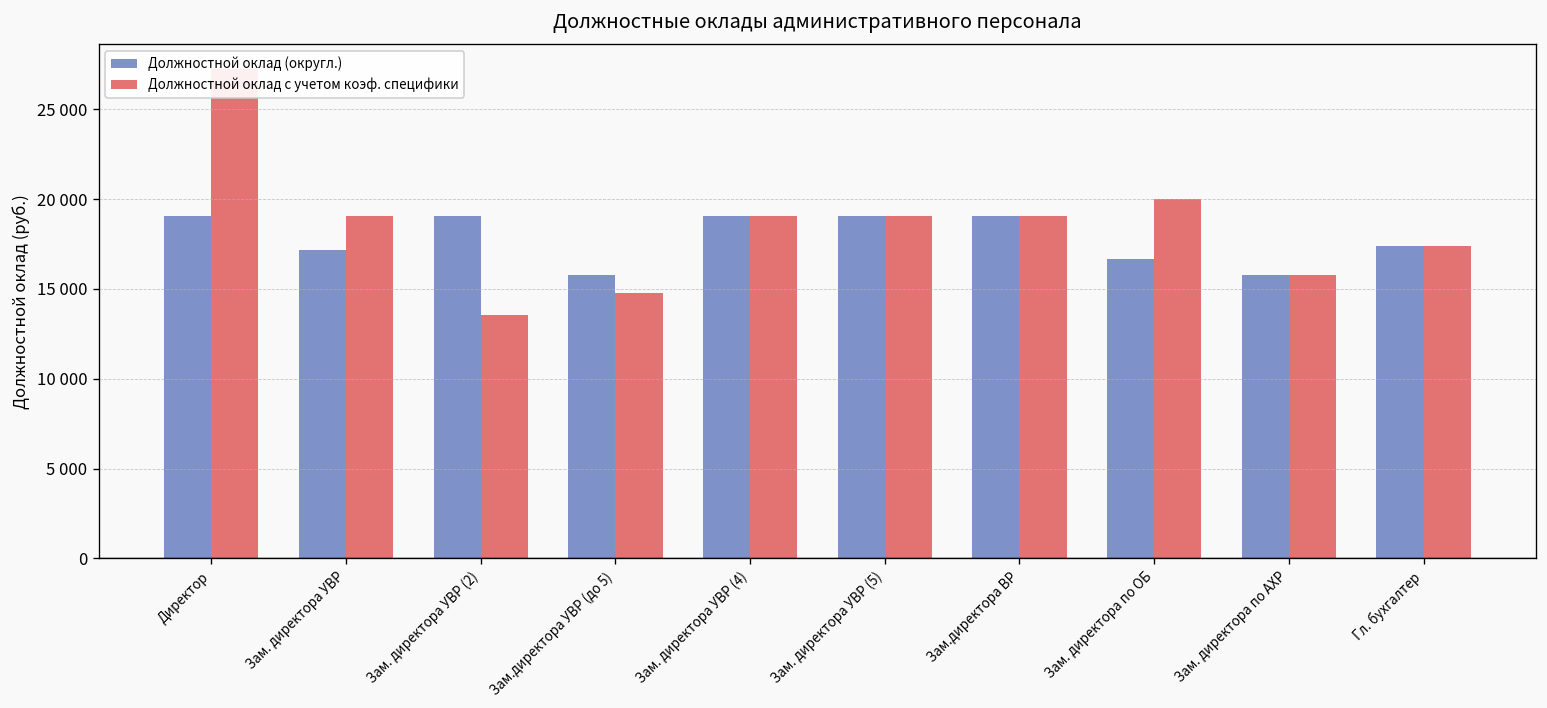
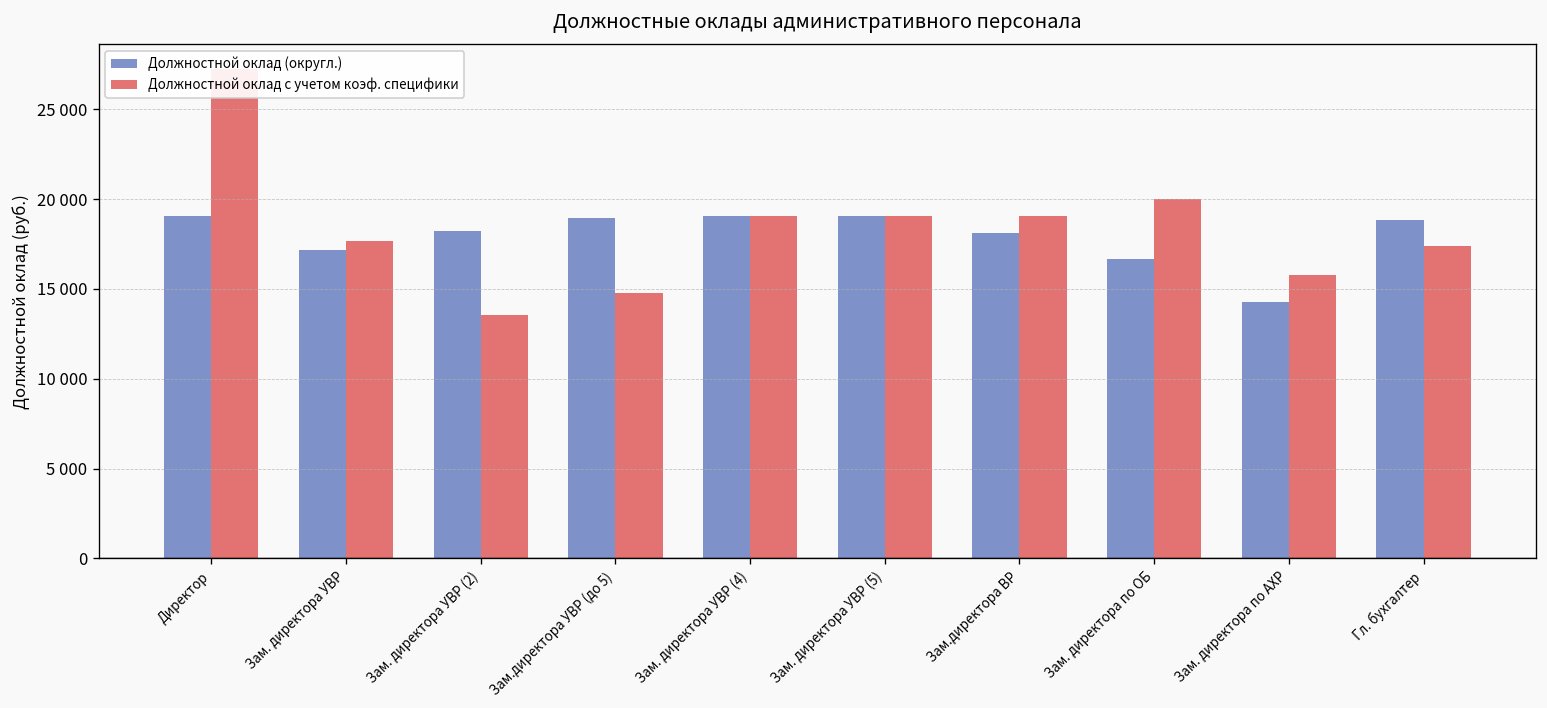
  {
    "Должностной оклад (округл.)": {
      "Директор": 19000,
      "Зам. директора УВР": 17200,
-     "Зам. директора УВР (2)": 19100,
-     "Зам.директора УВР (до 5)": 15800,
+     "Зам. директора УВР (2)": 18300,
+     "Зам.директора УВР (до 5)": 18900,
      "Зам. директора УВР (4)": 19100,
      "Зам. директора УВР (5)": 19100,
-     "Зам.директора ВР": 19100,
+     "Зам.директора ВР": 18100,
      "Зам. директора по ОБ": 16700,
-     "Зам. директора по АХР": 15800,
-     "Гл. бухгалтер": 17400
+     "Зам. директора по АХР": 14300,
+     "Гл. бухгалтер": 18800
    },
    "Должностной оклад с учетом коэф. специфики": {
-     "Зам. директора УВР": 19100,
+     "Зам. директора УВР": 17700,
      "Зам. директора УВР (2)": 13600,
      "Зам.директора УВР (до 5)": 14800,
      "Зам. директора УВР (4)": 19100,
      "Зам. директора УВР (5)": 19100,
      "Зам.директора ВР": 19100,
      "Зам. директора по ОБ": 20000,
      "Зам. директора по АХР": 15800,
      "Гл. бухгалтер": 17400
    }
  }
